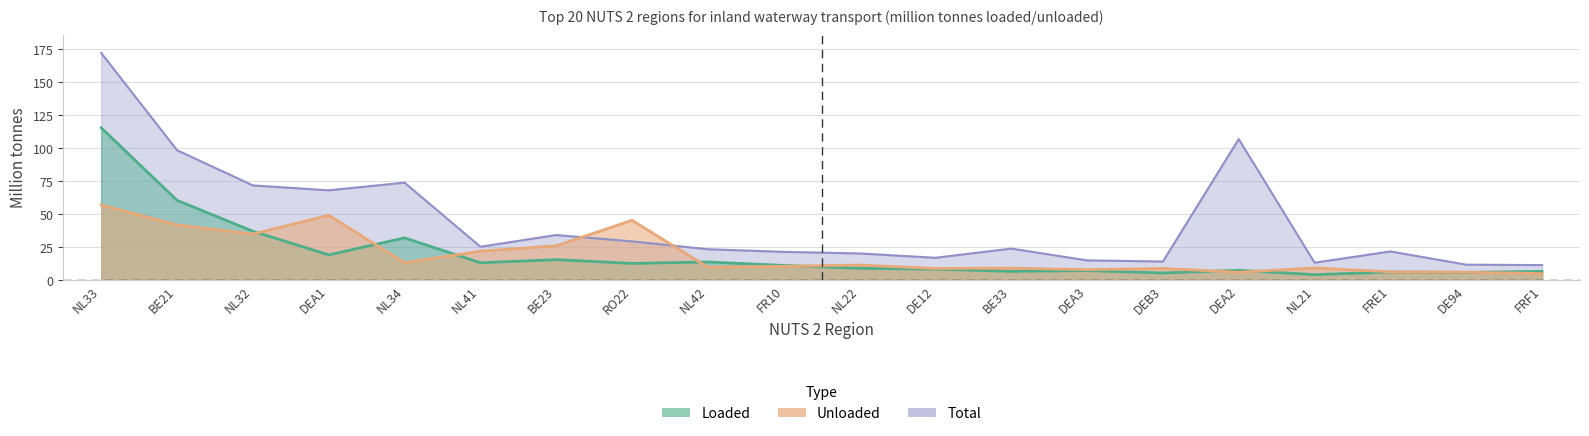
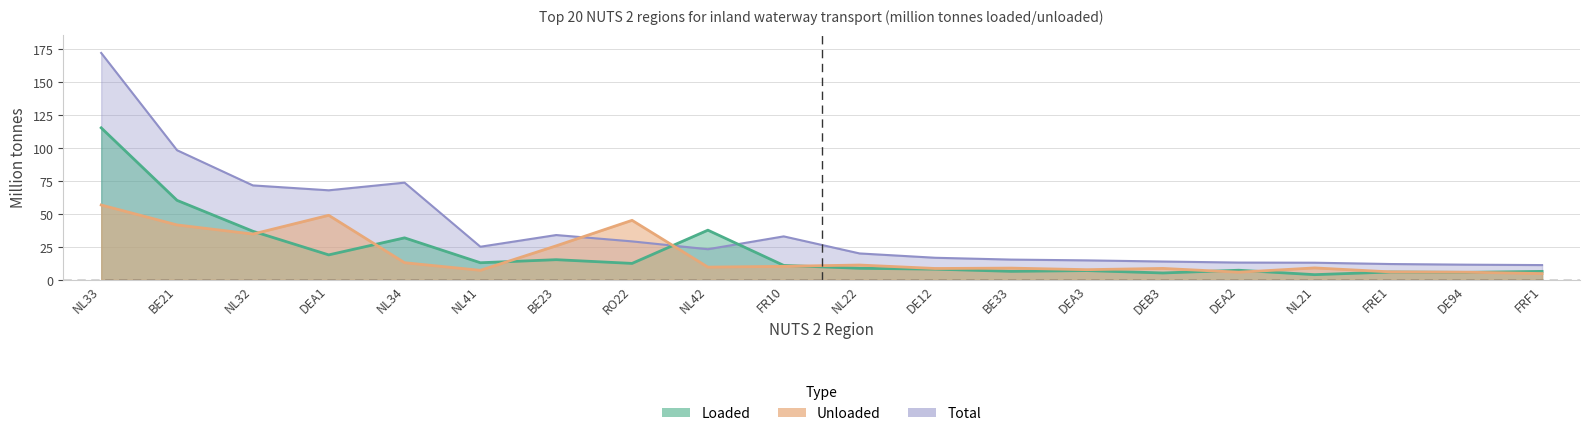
  {
    "Total": {
      "NL33": 172,
      "BE21": 98,
      "NL32": 72,
      "DEA1": 68,
      "NL34": 74,
      "NL41": 25,
      "BE23": 34,
      "RO22": 29,
      "NL42": 23,
-     "FR10": 21,
+     "FR10": 33,
      "NL22": 20,
      "DE12": 17,
-     "BE33": 24,
+     "BE33": 15,
      "DEA3": 15,
      "DEB3": 14,
-     "DEA2": 107,
+     "DEA2": 13,
      "NL21": 13,
-     "FRE1": 22,
+     "FRE1": 12,
      "DE94": 12,
      "FRF1": 11
    },
    "Loaded": {
      "NL33": 115,
      "BE21": 60,
      "NL32": 37,
      "DEA1": 19,
      "NL34": 32,
      "NL41": 13,
      "BE23": 15,
      "RO22": 12,
-     "NL42": 14,
+     "NL42": 38,
      "NL22": 9,
      "BE33": 6,
      "DEB3": 5,
      "NL21": 4
    },
    "Unloaded": {
      "NL33": 57,
      "BE21": 42,
      "NL32": 35,
      "DEA1": 49,
      "NL34": 13,
-     "NL41": 22,
+     "NL41": 7,
      "BE23": 26,
      "RO22": 45,
      "NL42": 10,
      "NL22": 11,
      "BE33": 9,
      "DEB3": 9,
      "NL21": 9
    }
  }
